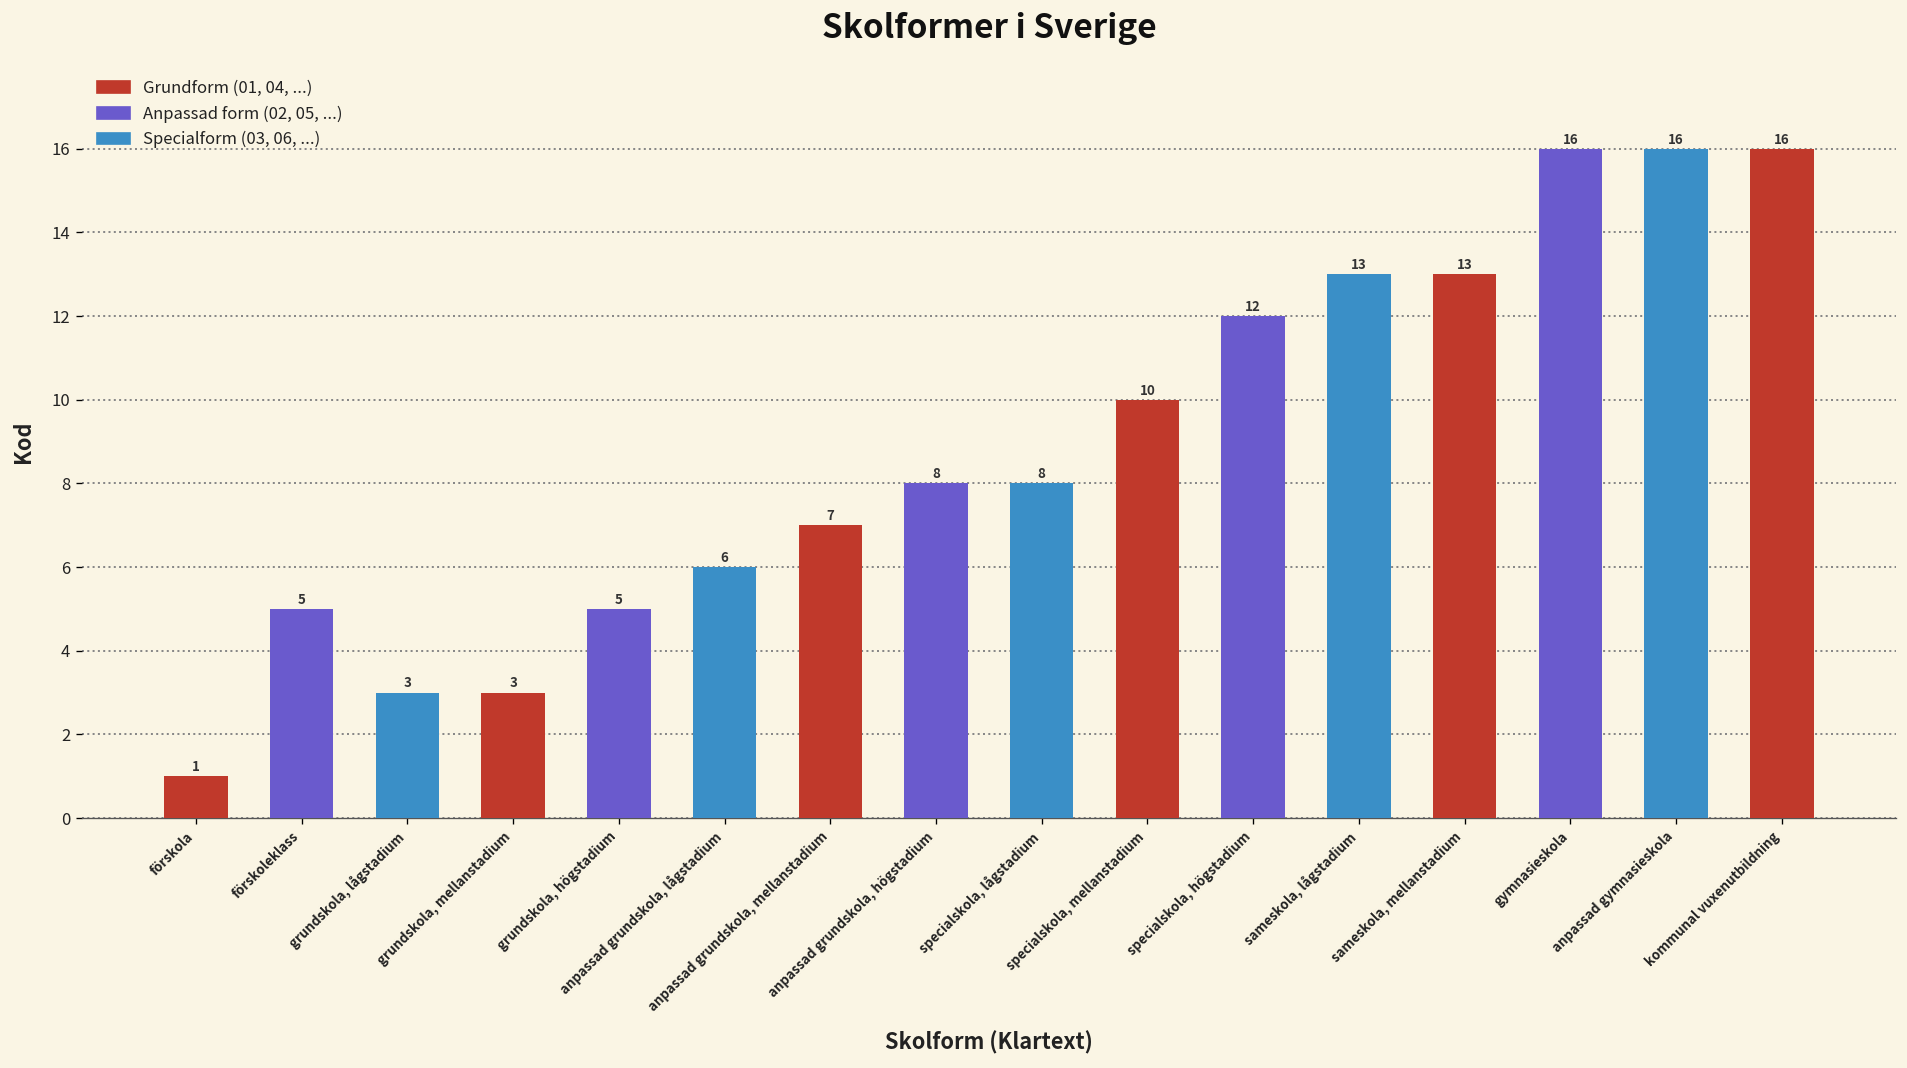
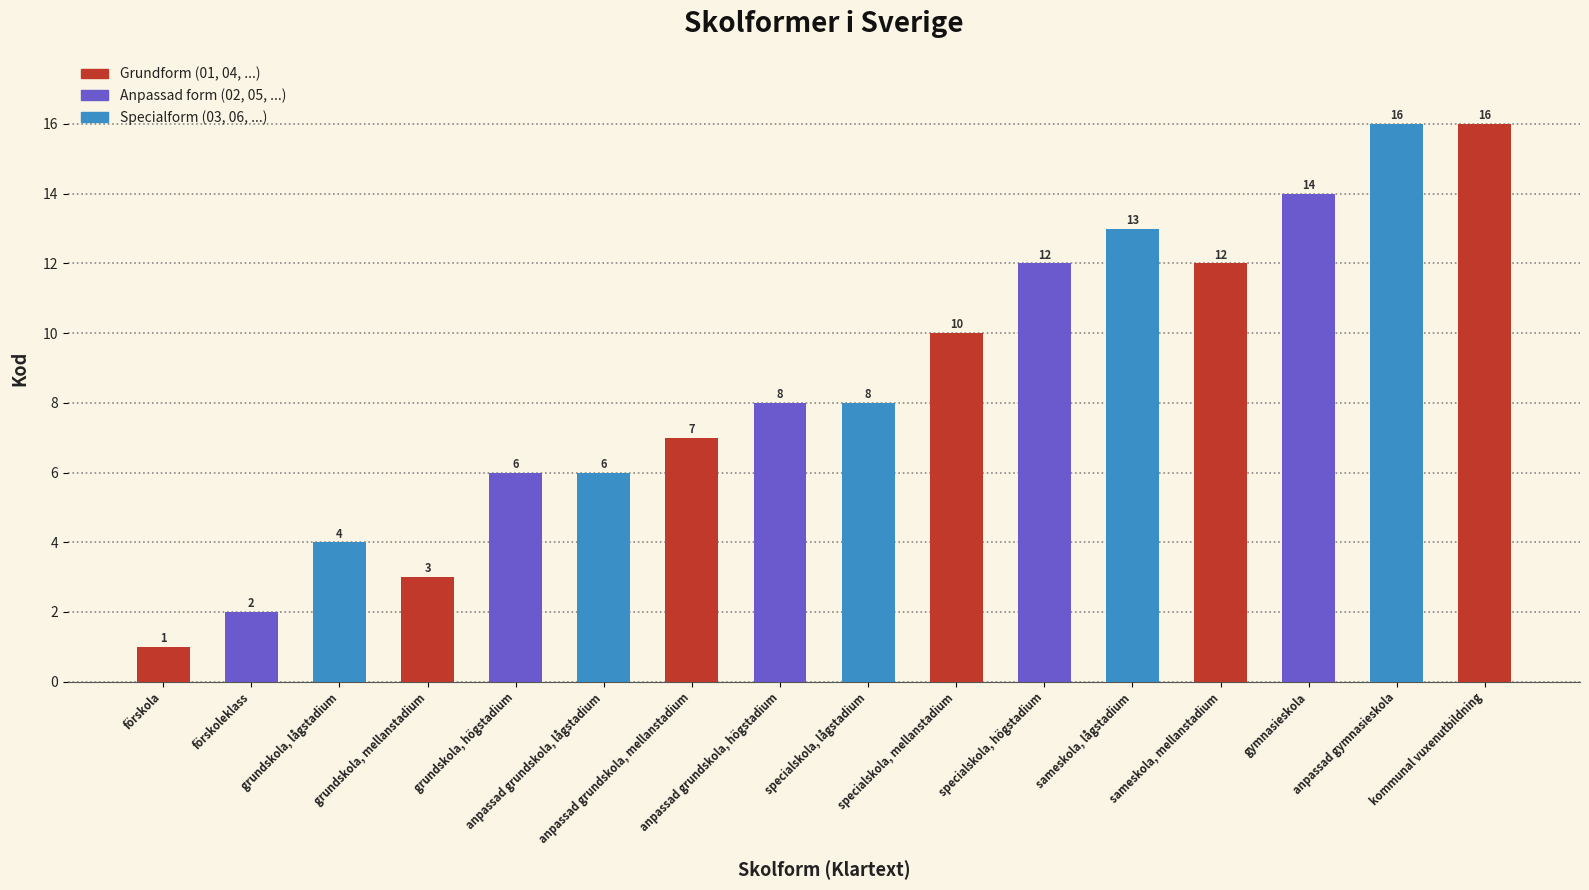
  {
    "förskola": 1,
-   "förskoleklass": 5,
-   "grundskola, lågstadium": 3,
+   "förskoleklass": 2,
+   "grundskola, lågstadium": 4,
    "grundskola, mellanstadium": 3,
-   "grundskola, högstadium": 5,
+   "grundskola, högstadium": 6,
    "anpassad grundskola, lågstadium": 6,
    "anpassad grundskola, mellanstadium": 7,
    "anpassad grundskola, högstadium": 8,
    "specialskola, lågstadium": 8,
    "specialskola, mellanstadium": 10,
    "specialskola, högstadium": 12,
    "sameskola, lågstadium": 13,
-   "sameskola, mellanstadium": 13,
-   "gymnasieskola": 16,
+   "sameskola, mellanstadium": 12,
+   "gymnasieskola": 14,
    "anpassad gymnasieskola": 16,
    "kommunal vuxenutbildning": 16
  }
